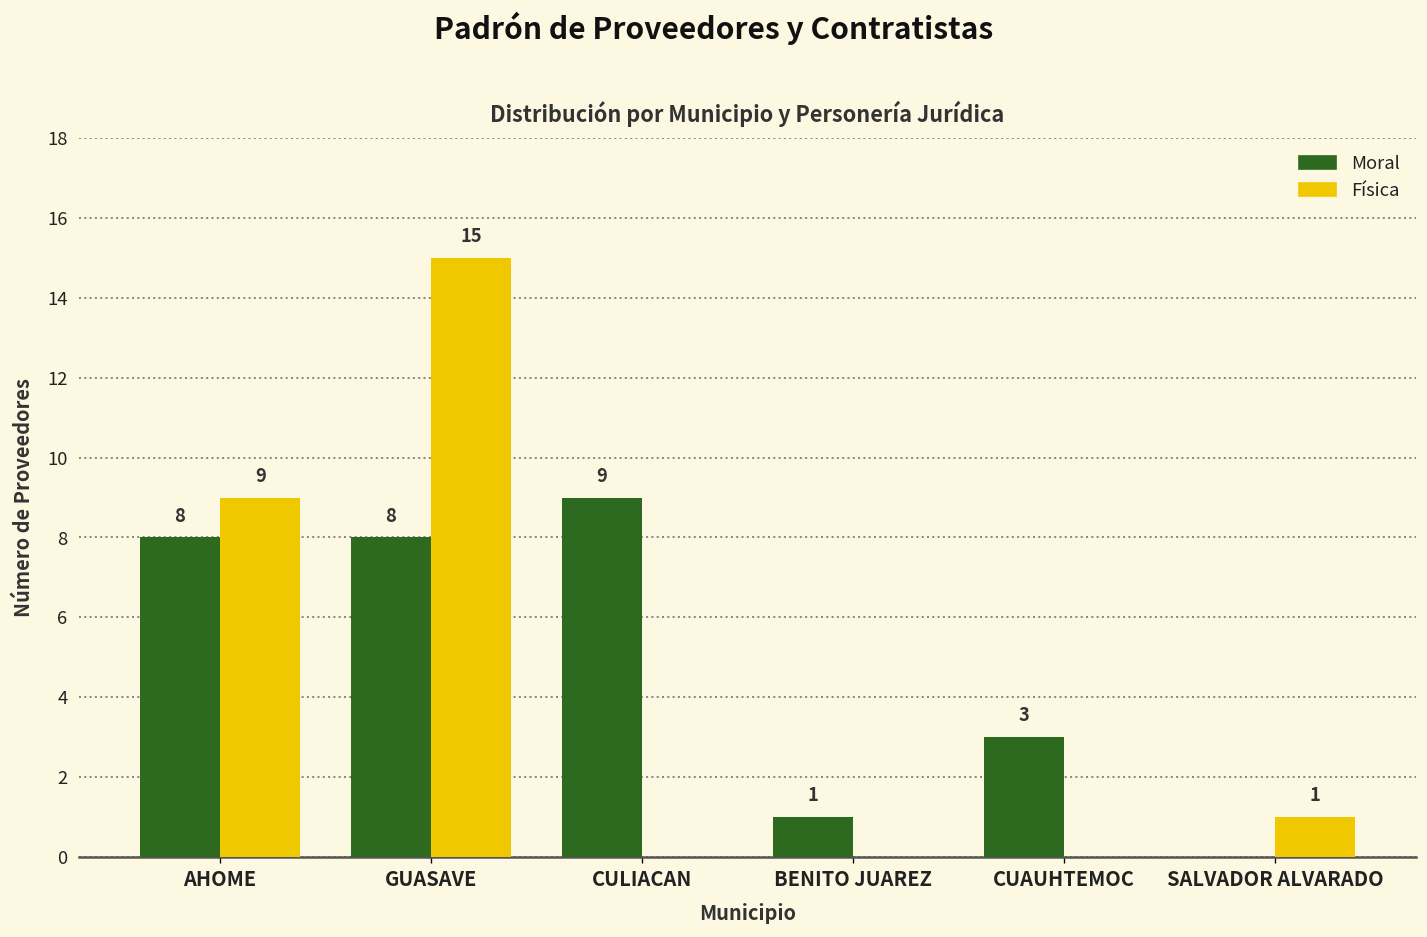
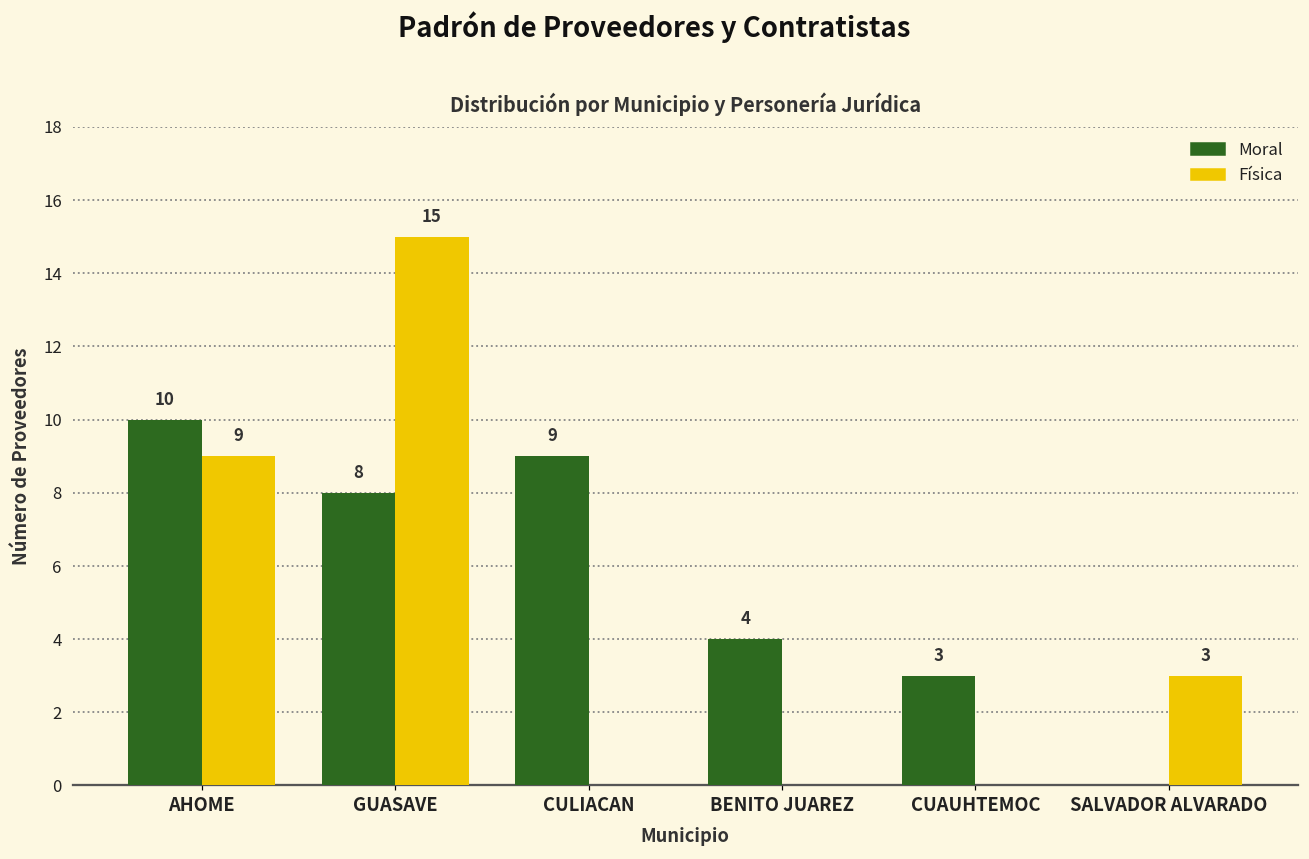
  {
    "Moral": {
-     "AHOME": 8,
+     "AHOME": 10,
      "GUASAVE": 8,
      "CULIACAN": 9,
-     "BENITO JUAREZ": 1,
+     "BENITO JUAREZ": 4,
      "CUAUHTEMOC": 3
    },
    "Física": {
      "AHOME": 9,
      "GUASAVE": 15,
-     "SALVADOR ALVARADO": 1
+     "SALVADOR ALVARADO": 3
    }
  }
